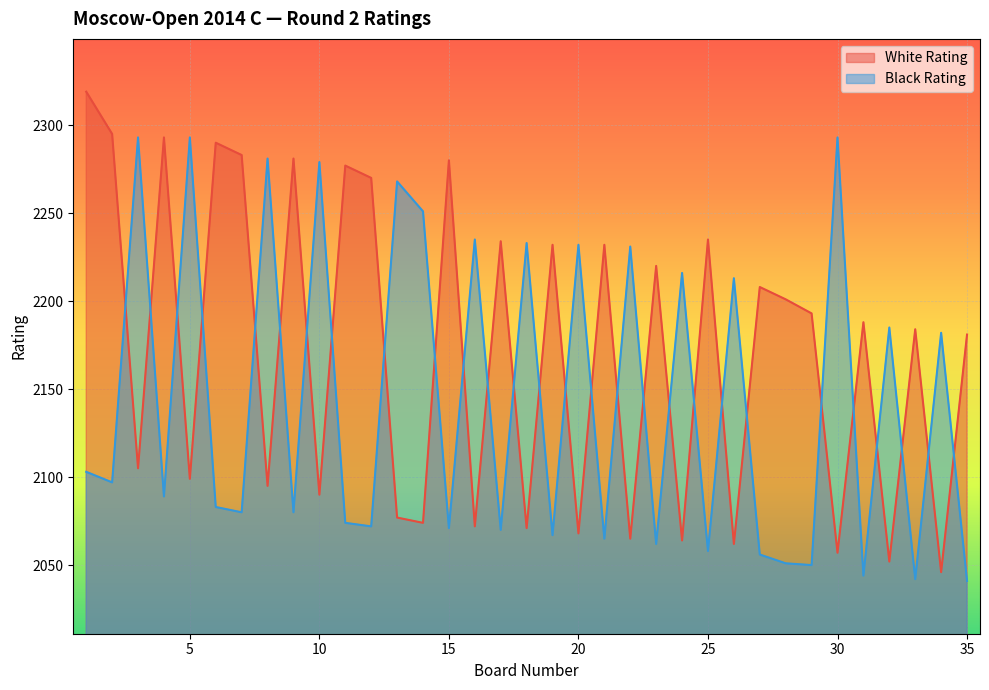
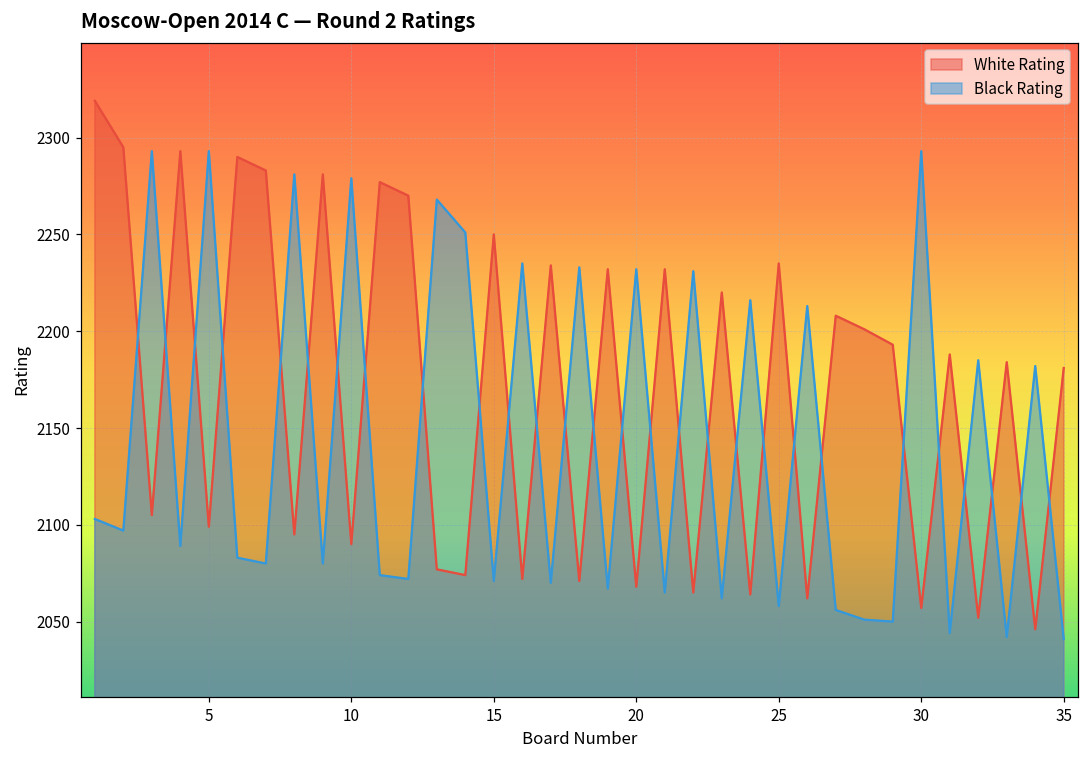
  {
    "White Rating": {
      "5": 2099,
      "10": 2090,
-     "15": 2280,
+     "15": 2250,
      "20": 2068,
      "25": 2235,
      "30": 2057,
      "35": 2181
    },
    "Black Rating": {
      "5": 2293,
      "10": 2279,
      "15": 2071,
      "20": 2232,
      "25": 2058,
      "30": 2293,
      "35": 2041
    }
  }
